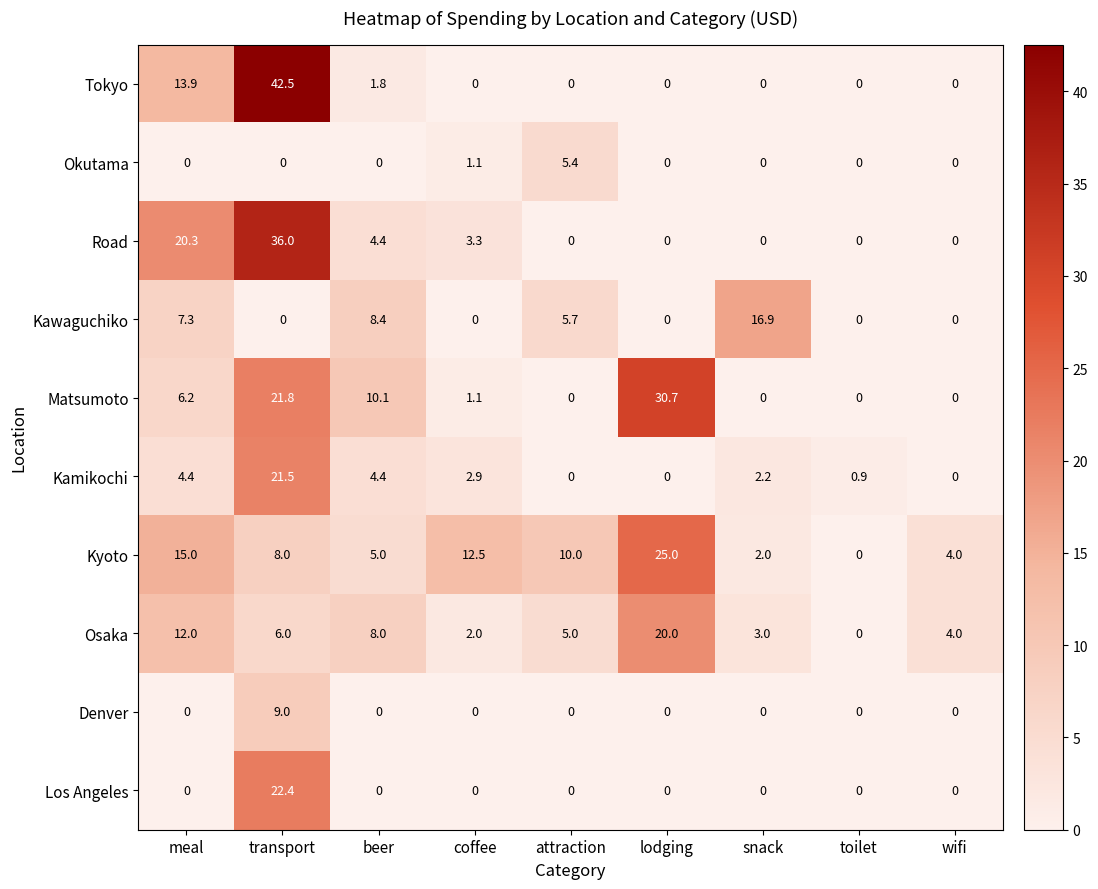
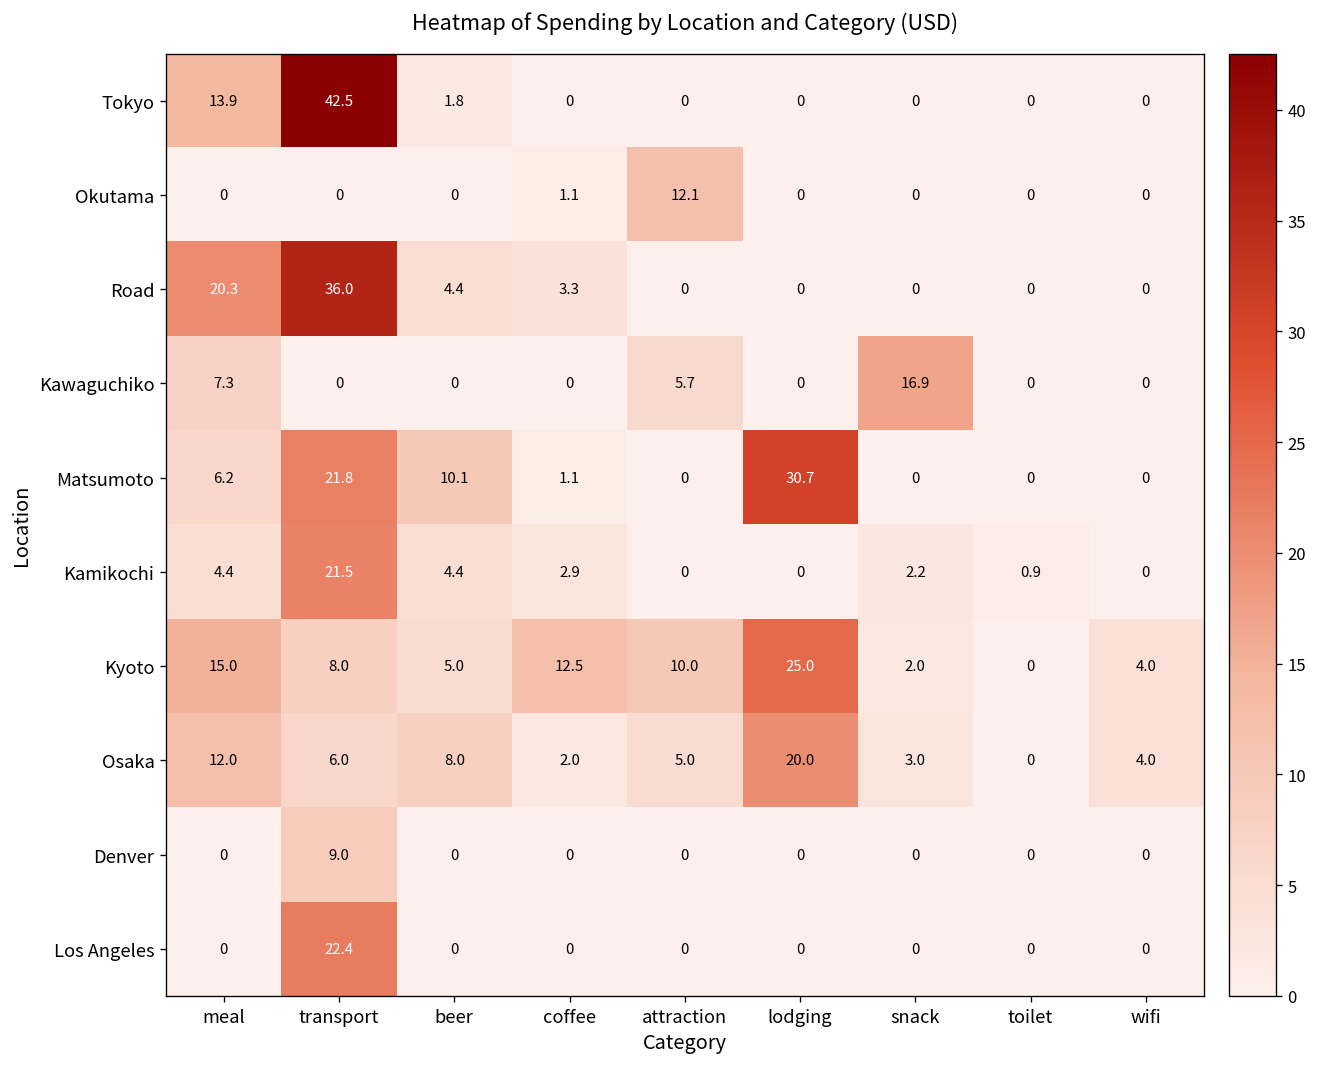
  {
    "Tokyo": {
      "meal": 13.9,
      "transport": 42.5,
      "beer": 1.8,
      "coffee": 0,
      "attraction": 0,
      "lodging": 0,
      "snack": 0,
      "toilet": 0,
      "wifi": 0
    },
    "Okutama": {
      "meal": 0,
      "transport": 0,
      "beer": 0,
      "coffee": 1.1,
-     "attraction": 5.4,
+     "attraction": 12.1,
      "lodging": 0,
      "snack": 0,
      "toilet": 0,
      "wifi": 0
    },
    "Road": {
      "meal": 20.3,
      "transport": 36.0,
      "beer": 4.4,
      "coffee": 3.3,
      "attraction": 0,
      "lodging": 0,
      "snack": 0,
      "toilet": 0,
      "wifi": 0
    },
    "Kawaguchiko": {
      "meal": 7.3,
      "transport": 0,
-     "beer": 8.4,
+     "beer": 0,
      "coffee": 0,
      "attraction": 5.7,
      "lodging": 0,
      "snack": 16.9,
      "toilet": 0,
      "wifi": 0
    },
    "Matsumoto": {
      "meal": 6.2,
      "transport": 21.8,
      "beer": 10.1,
      "coffee": 1.1,
      "attraction": 0,
      "lodging": 30.7,
      "snack": 0,
      "toilet": 0,
      "wifi": 0
    },
    "Kamikochi": {
      "meal": 4.4,
      "transport": 21.5,
      "beer": 4.4,
      "coffee": 2.9,
      "attraction": 0,
      "lodging": 0,
      "snack": 2.2,
      "toilet": 0.9,
      "wifi": 0
    },
    "Kyoto": {
      "meal": 15.0,
      "transport": 8.0,
      "beer": 5.0,
      "coffee": 12.5,
      "attraction": 10.0,
      "lodging": 25.0,
      "snack": 2.0,
      "toilet": 0,
      "wifi": 4.0
    },
    "Osaka": {
      "meal": 12.0,
      "transport": 6.0,
      "beer": 8.0,
      "coffee": 2.0,
      "attraction": 5.0,
      "lodging": 20.0,
      "snack": 3.0,
      "toilet": 0,
      "wifi": 4.0
    },
    "Denver": {
      "meal": 0,
      "transport": 9.0,
      "beer": 0,
      "coffee": 0,
      "attraction": 0,
      "lodging": 0,
      "snack": 0,
      "toilet": 0,
      "wifi": 0
    },
    "Los Angeles": {
      "meal": 0,
      "transport": 22.4,
      "beer": 0,
      "coffee": 0,
      "attraction": 0,
      "lodging": 0,
      "snack": 0,
      "toilet": 0,
      "wifi": 0
    }
  }
